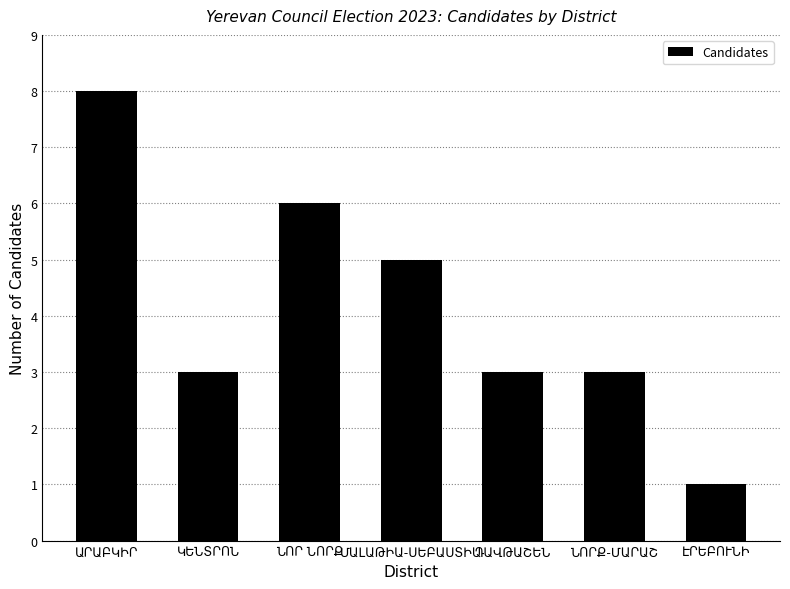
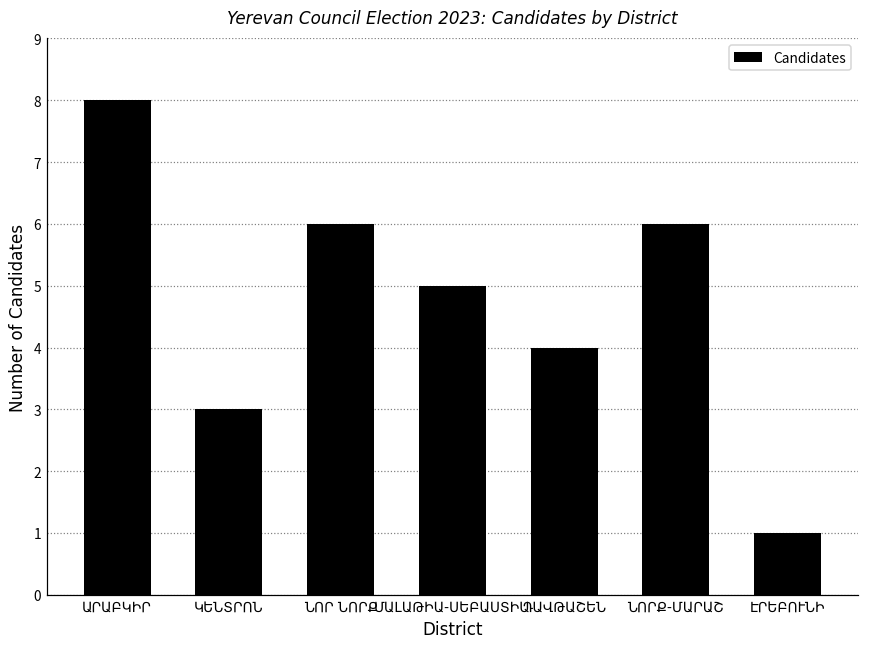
  {
    "ԱՐԱԲԿԻՐ": 8,
    "ԿԵՆՏՐՈՆ": 3,
    "ՆՈՐ ՆՈՐՔ": 6,
    "ՄԱԼԱԹԻԱ-ՍԵԲԱՍՏԻԱ": 5,
-   "ԴԱՎԹԱՇԵՆ": 3,
-   "ՆՈՐՔ-ՄԱՐԱՇ": 3,
+   "ԴԱՎԹԱՇԵՆ": 4,
+   "ՆՈՐՔ-ՄԱՐԱՇ": 6,
    "ԷՐԵԲՈՒՆԻ": 1
  }
